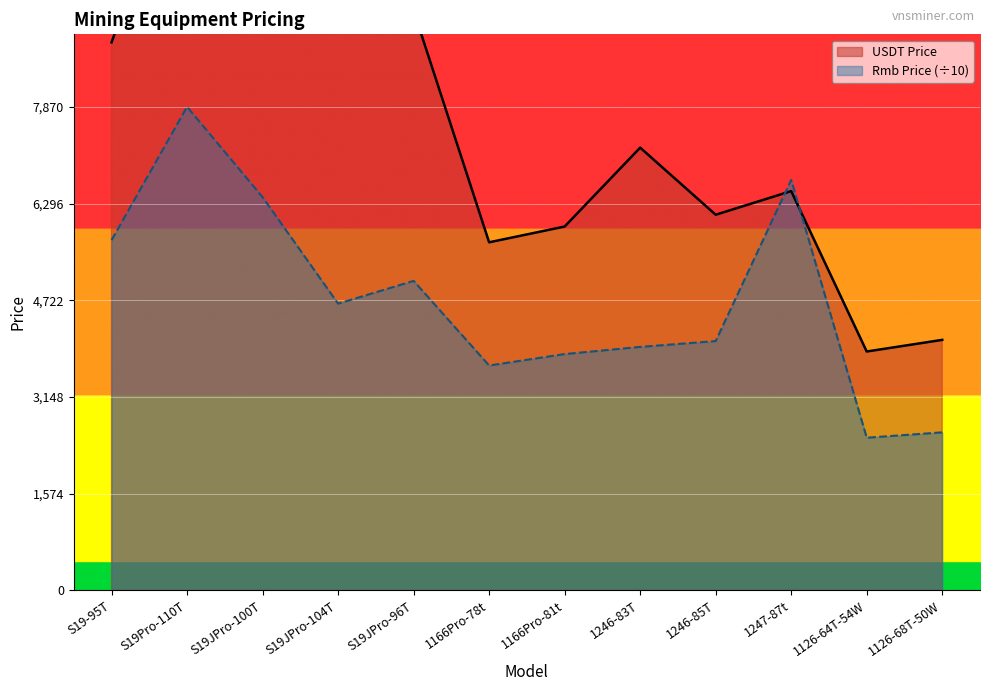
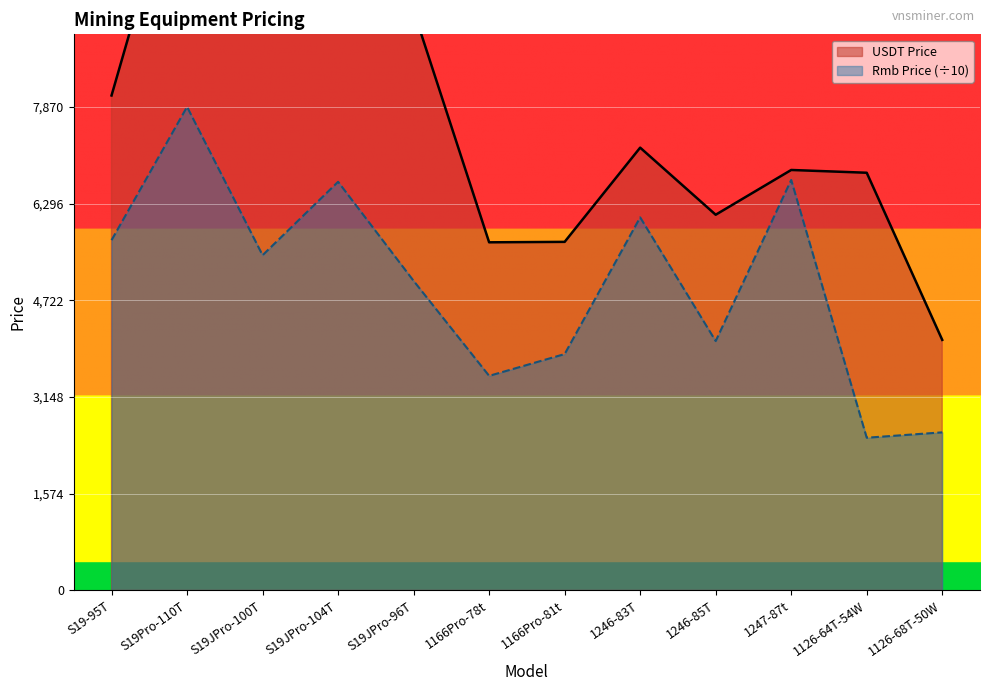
  {
    "USDT Price": {
-     "S19-95T": "8,900",
+     "S19-95T": "8,100",
      "1166Pro-78t": "5,700",
-     "1166Pro-81t": "5,900",
+     "1166Pro-81t": "5,700",
      "1246-83T": "7,200",
      "1246-85T": "6,100",
-     "1247-87t": "6,500",
-     "1126-64T-54W": "3,900",
+     "1247-87t": "6,800",
+     "1126-64T-54W": "6,800",
      "1126-68T-50W": "4,100"
    },
    "Rmb Price (÷10)": {
      "S19-95T": "5,700",
      "S19Pro-110T": "7,900",
-     "S19JPro-100T": "6,400",
-     "S19JPro-104T": "4,700",
+     "S19JPro-100T": "5,500",
+     "S19JPro-104T": "6,700",
      "S19JPro-96T": "5,000",
-     "1166Pro-78t": "3,700",
+     "1166Pro-78t": "3,500",
      "1166Pro-81t": "3,800",
-     "1246-83T": "4,000",
+     "1246-83T": "6,100",
      "1246-85T": "4,100",
      "1247-87t": "6,700",
      "1126-64T-54W": "2,500",
      "1126-68T-50W": "2,600"
    }
  }
